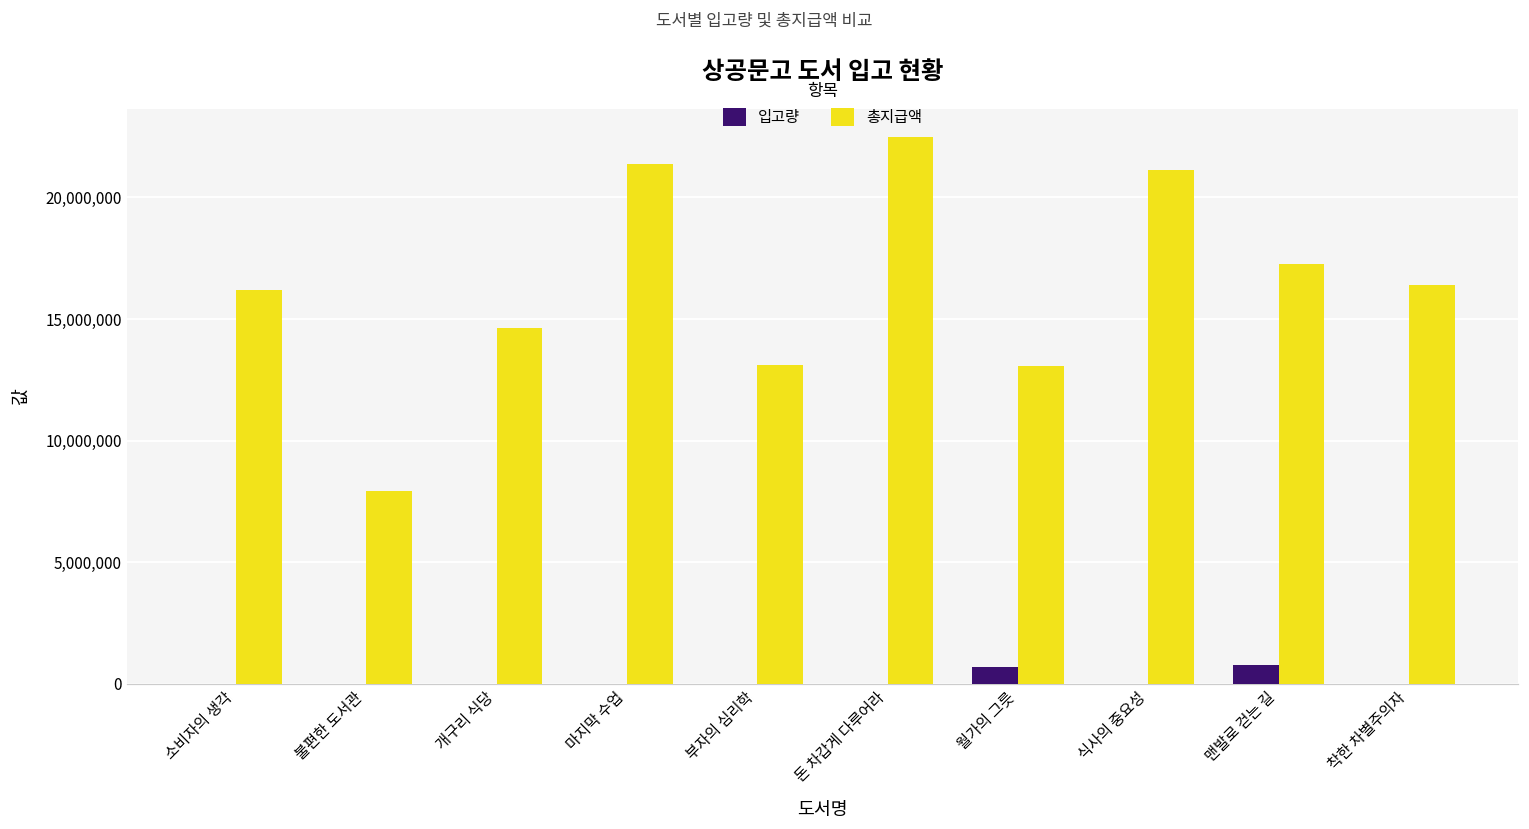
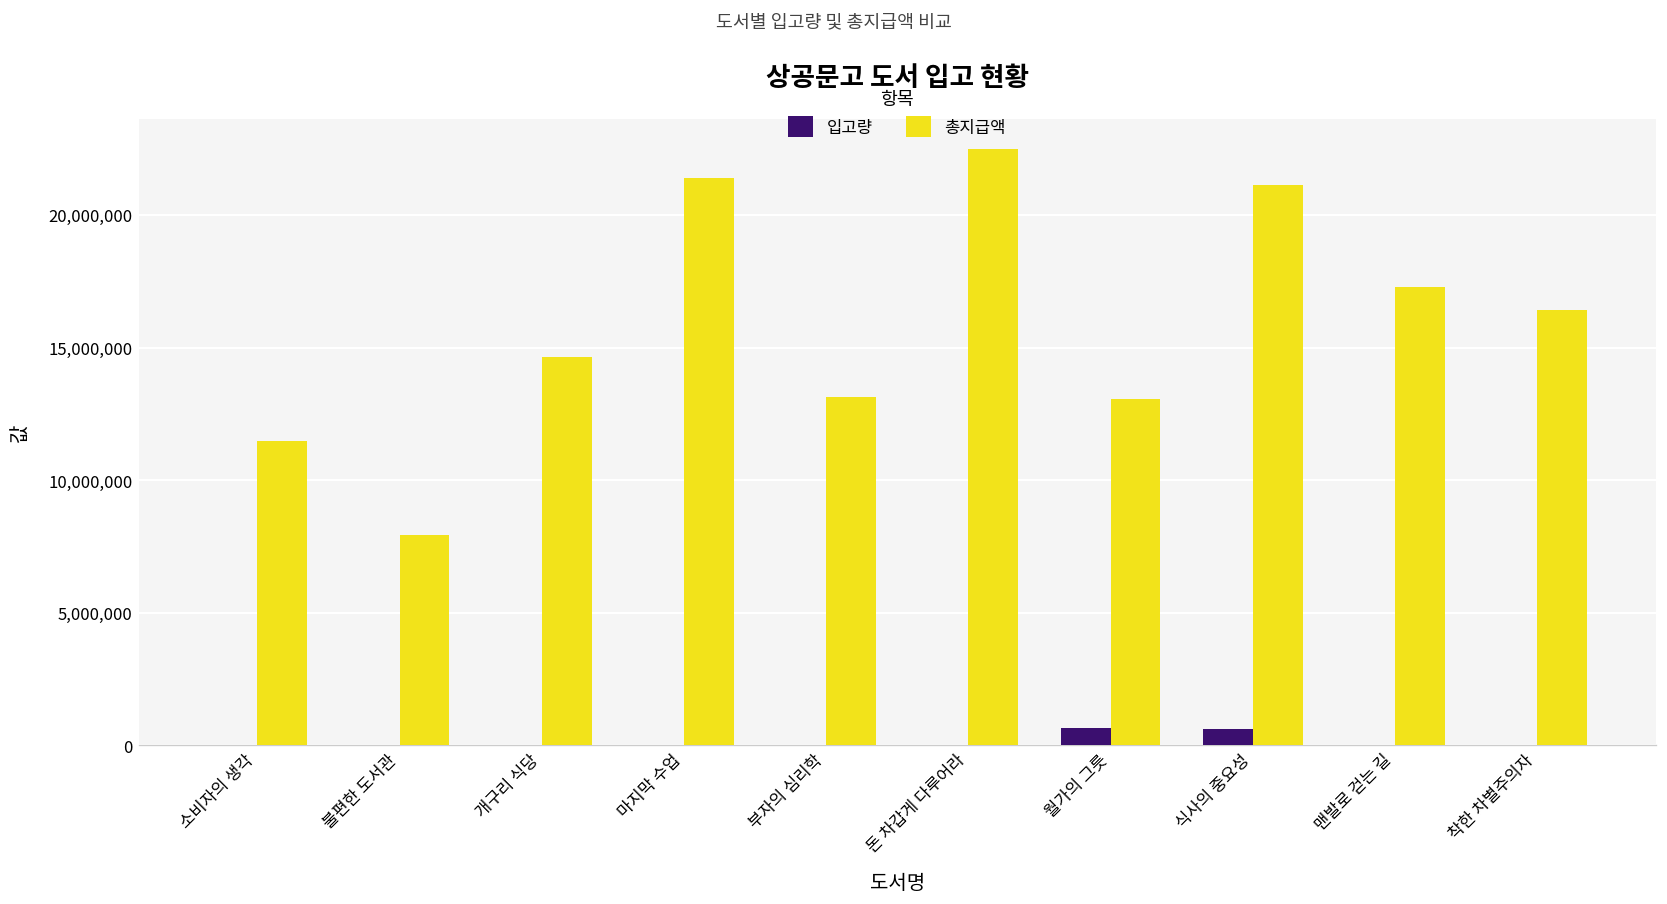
  {
    "입고량": {
      "월가의 그릇": "700,000",
-     "식사의 중요성": "0",
-     "맨발로 걷는 길": "700,000"
+     "식사의 중요성": "600,000",
+     "맨발로 걷는 길": "0"
    },
    "총지급액": {
-     "소비자의 생각": "16,200,000",
+     "소비자의 생각": "11,500,000",
      "불편한 도서관": "7,900,000",
      "개구리 식당": "14,600,000",
      "마지막 수업": "21,400,000",
      "부자의 심리학": "13,100,000",
      "돈 차갑게 다루어라": "22,500,000",
      "월가의 그릇": "13,100,000",
      "식사의 중요성": "21,100,000",
      "맨발로 걷는 길": "17,300,000",
      "착한 차별주의자": "16,400,000"
    }
  }
